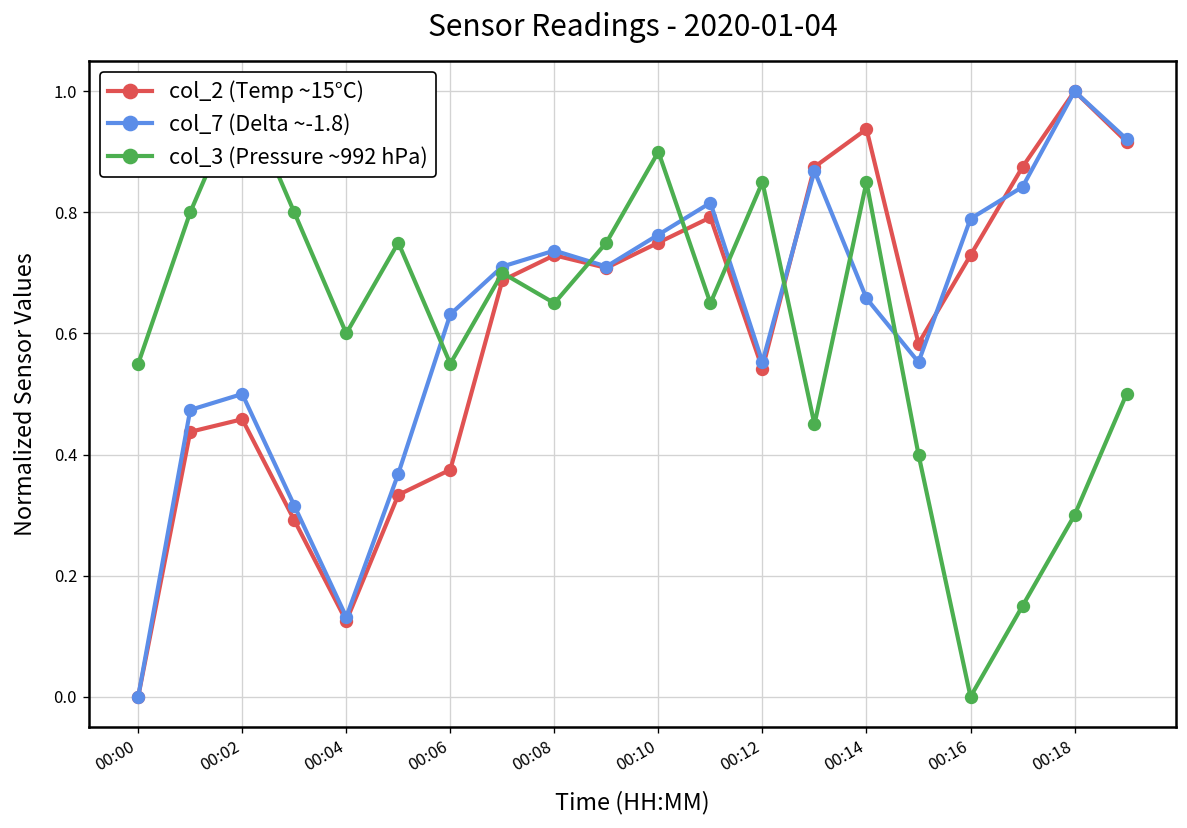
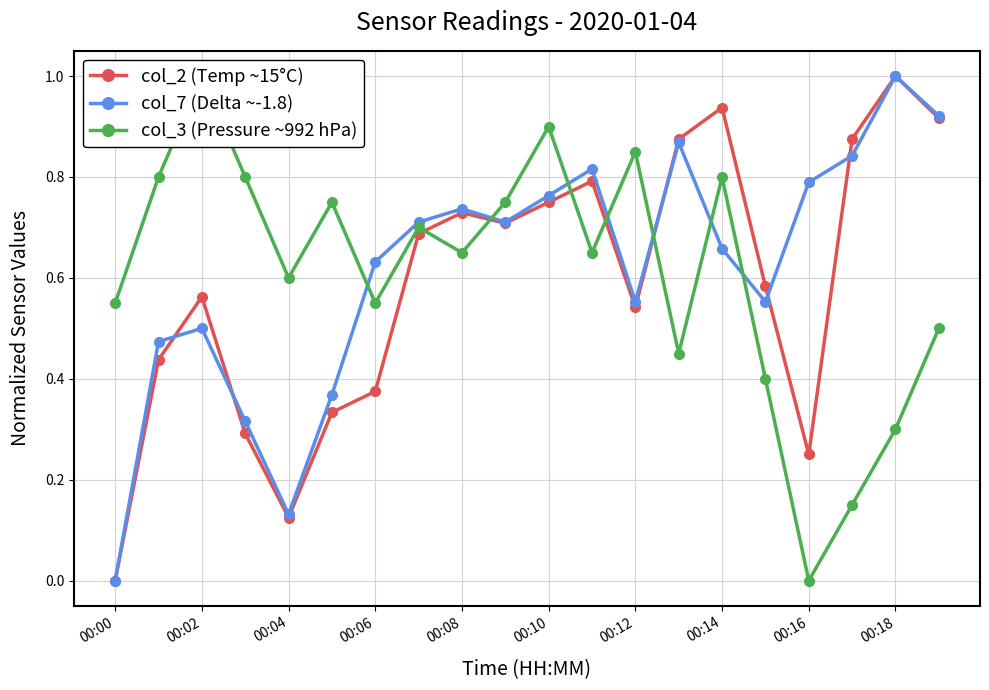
  {
    "col_2 (Temp ~15°C)": {
-     "00:02": 0.46,
+     "00:02": 0.56,
      "00:04": 0.13,
      "00:06": 0.37,
      "00:08": 0.73,
      "00:10": 0.75,
      "00:12": 0.54,
      "00:14": 0.94,
-     "00:16": 0.73
+     "00:16": 0.25
    },
    "col_7 (Delta ~-1.8)": {
      "00:02": 0.50,
      "00:04": 0.13,
      "00:06": 0.63,
      "00:08": 0.74,
      "00:10": 0.76,
      "00:12": 0.55,
      "00:14": 0.66,
      "00:16": 0.79
    },
    "col_3 (Pressure ~992 hPa)": {
      "00:00": 0.55,
      "00:04": 0.60,
      "00:06": 0.55,
      "00:08": 0.65,
      "00:10": 0.90,
      "00:12": 0.85,
-     "00:14": 0.85,
+     "00:14": 0.80,
      "00:16": 0.00,
      "00:18": 0.30
    }
  }
